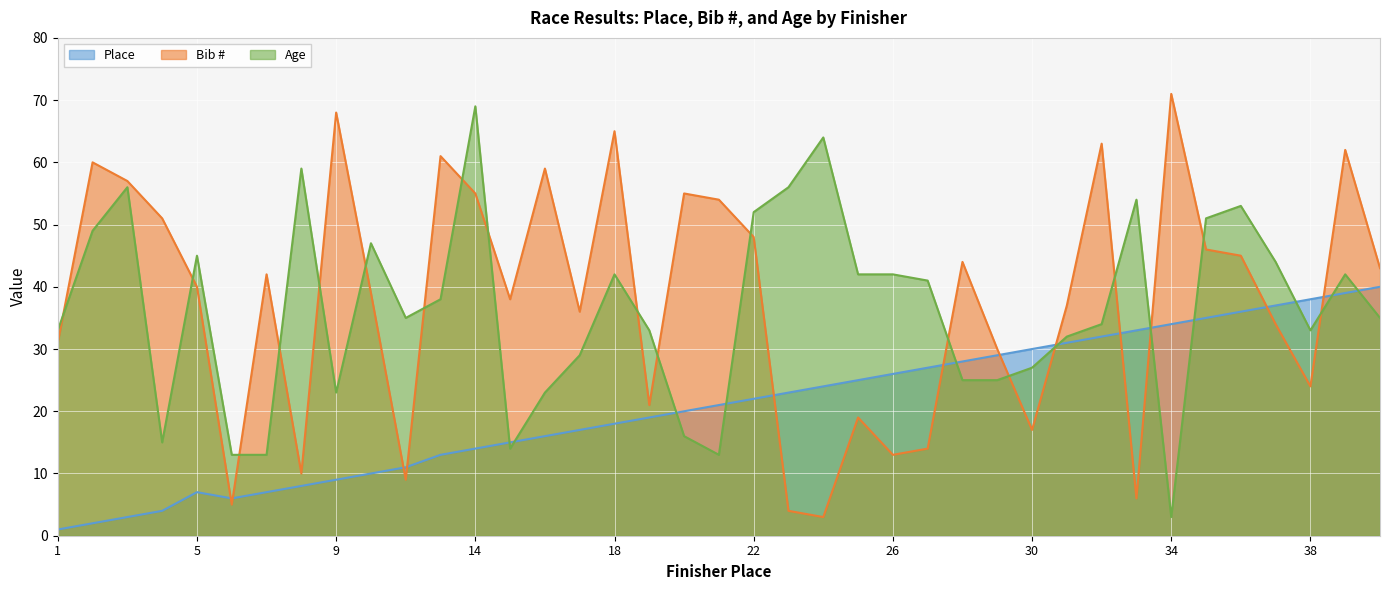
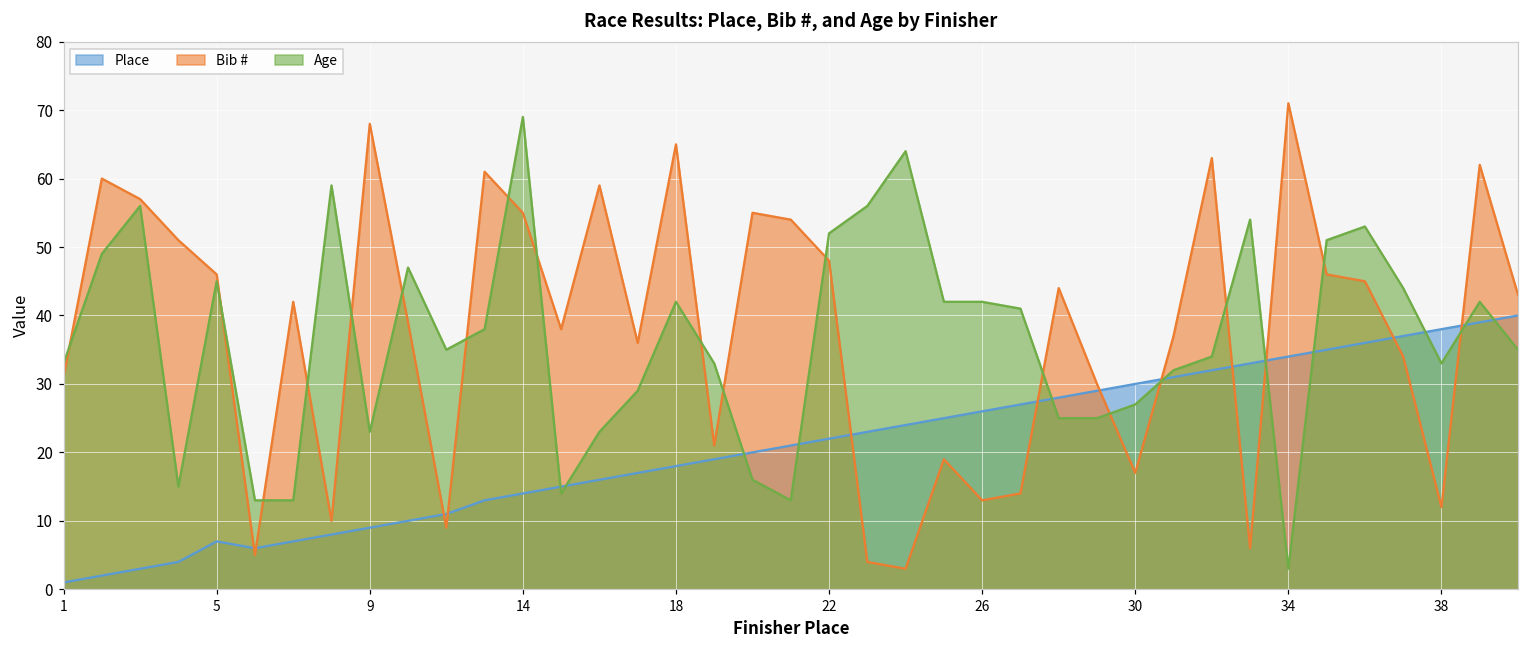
  {
    "Place": {
      "1": 1,
      "5": 7,
      "9": 9,
      "14": 14,
      "18": 18,
      "22": 22,
      "26": 26,
      "30": 30,
      "34": 34,
      "38": 38
    },
    "Bib #": {
      "1": 31,
-     "5": 40,
+     "5": 46,
      "9": 68,
      "14": 55,
      "18": 65,
      "22": 48,
      "26": 13,
      "30": 17,
      "34": 71,
-     "38": 24
+     "38": 12
    },
    "Age": {
      "1": 33,
      "5": 45,
      "9": 23,
      "14": 69,
      "18": 42,
      "22": 52,
      "26": 42,
      "30": 27,
      "34": 3,
      "38": 33
    }
  }
